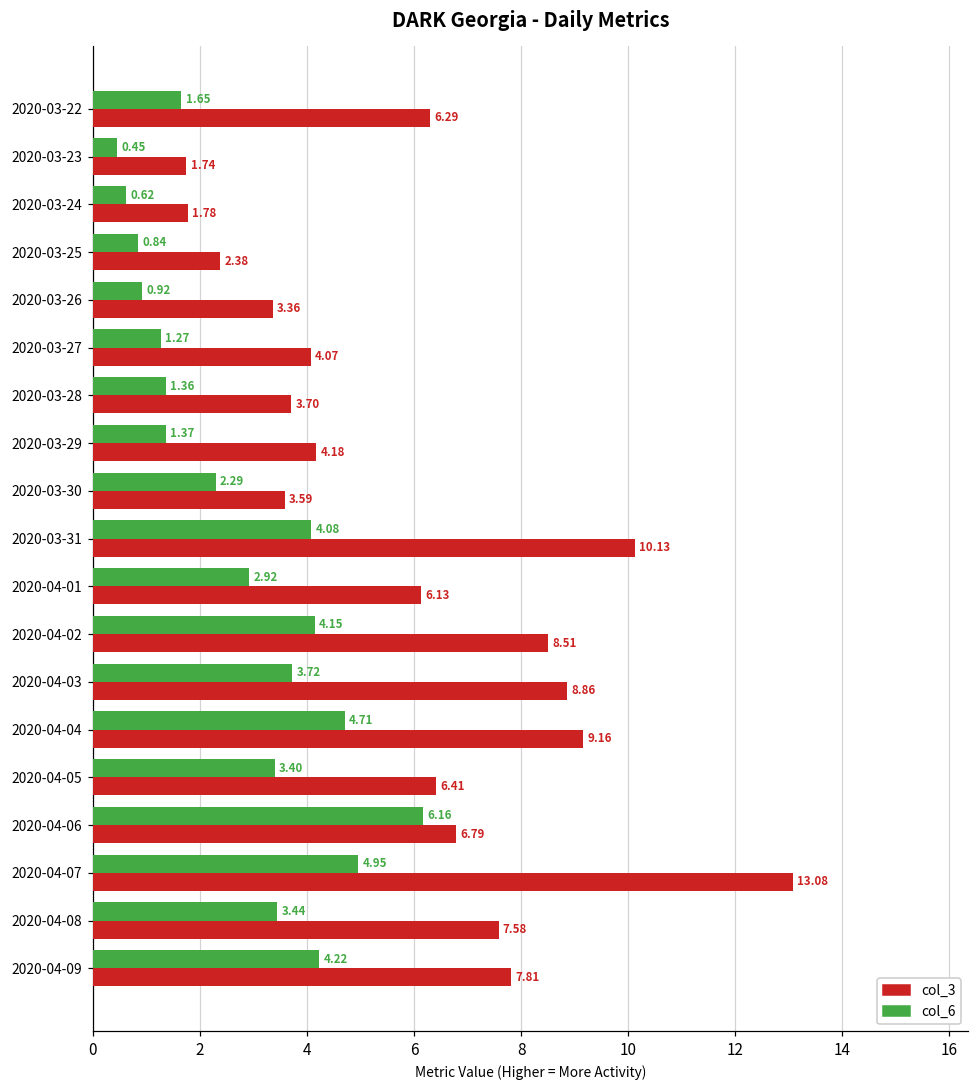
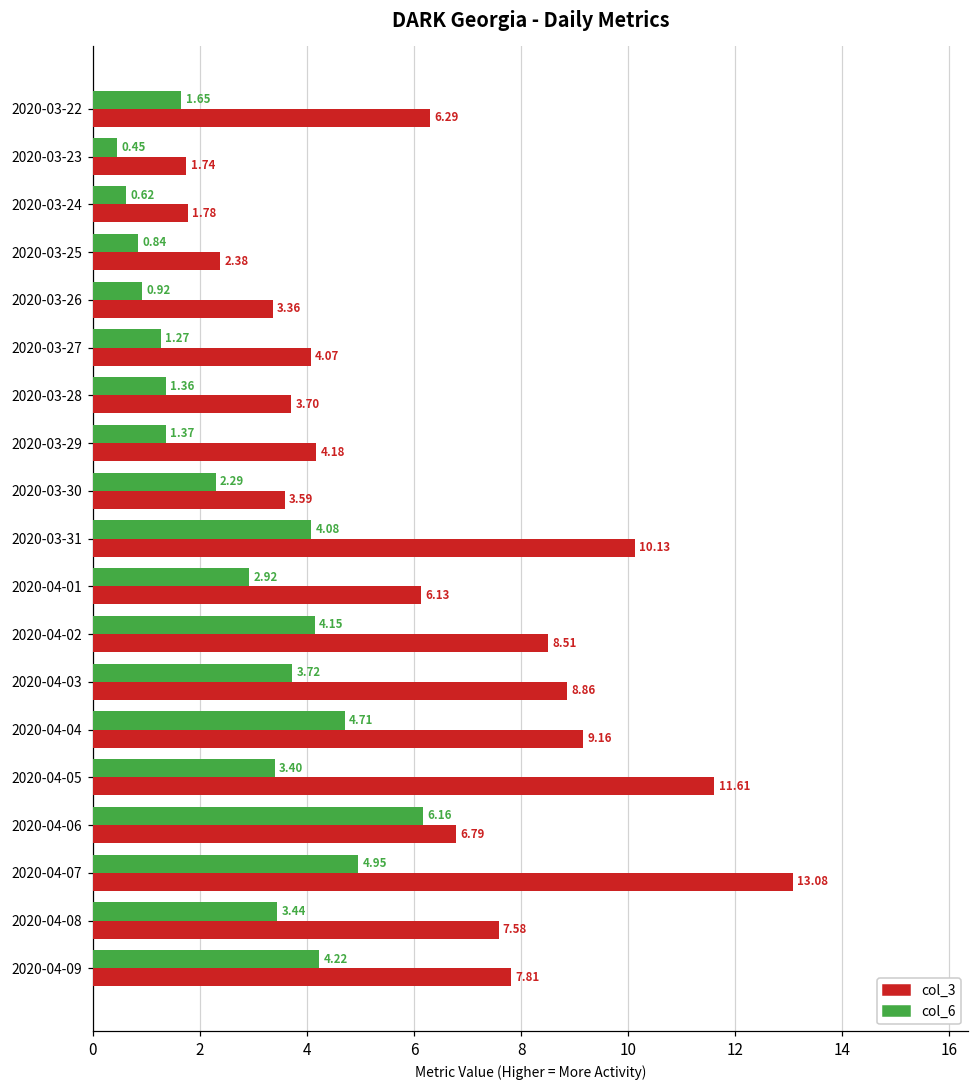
  {
    "col_3": {
      "2020-03-22": 6.29,
      "2020-03-23": 1.74,
      "2020-03-24": 1.78,
      "2020-03-25": 2.38,
      "2020-03-26": 3.36,
      "2020-03-27": 4.07,
      "2020-03-28": 3.70,
      "2020-03-29": 4.18,
      "2020-03-30": 3.59,
      "2020-03-31": 10.13,
      "2020-04-01": 6.13,
      "2020-04-02": 8.51,
      "2020-04-03": 8.86,
      "2020-04-04": 9.16,
-     "2020-04-05": 6.41,
+     "2020-04-05": 11.61,
      "2020-04-06": 6.79,
      "2020-04-07": 13.08,
      "2020-04-08": 7.58,
      "2020-04-09": 7.81
    },
    "col_6": {
      "2020-03-22": 1.65,
      "2020-03-23": 0.45,
      "2020-03-24": 0.62,
      "2020-03-25": 0.84,
      "2020-03-26": 0.92,
      "2020-03-27": 1.27,
      "2020-03-28": 1.36,
      "2020-03-29": 1.37,
      "2020-03-30": 2.29,
      "2020-03-31": 4.08,
      "2020-04-01": 2.92,
      "2020-04-02": 4.15,
      "2020-04-03": 3.72,
      "2020-04-04": 4.71,
      "2020-04-05": 3.40,
      "2020-04-06": 6.16,
      "2020-04-07": 4.95,
      "2020-04-08": 3.44,
      "2020-04-09": 4.22
    }
  }
